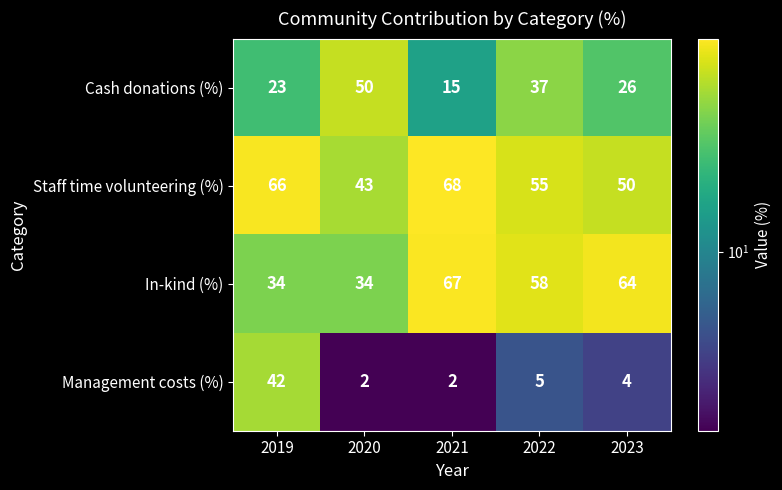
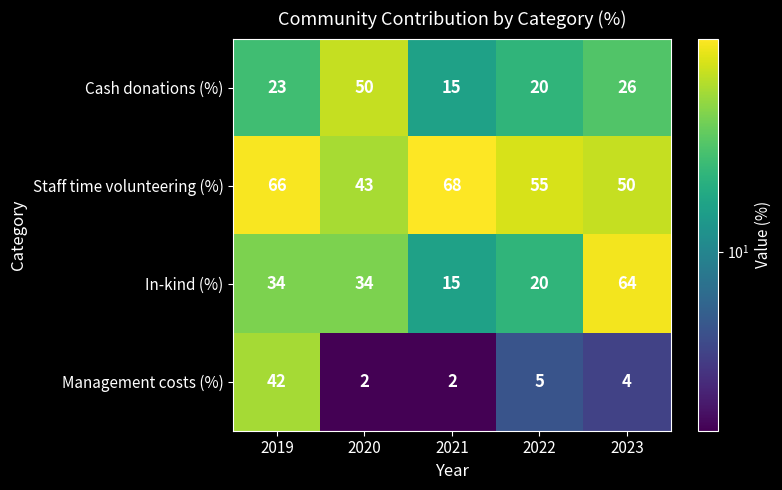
  {
    "Cash donations (%)": {
      "2019": 23,
      "2020": 50,
      "2021": 15,
-     "2022": 37,
+     "2022": 20,
      "2023": 26
    },
    "Staff time volunteering (%)": {
      "2019": 66,
      "2020": 43,
      "2021": 68,
      "2022": 55,
      "2023": 50
    },
    "In-kind (%)": {
      "2019": 34,
      "2020": 34,
-     "2021": 67,
-     "2022": 58,
+     "2021": 15,
+     "2022": 20,
      "2023": 64
    },
    "Management costs (%)": {
      "2019": 42,
      "2020": 2,
      "2021": 2,
      "2022": 5,
      "2023": 4
    }
  }
